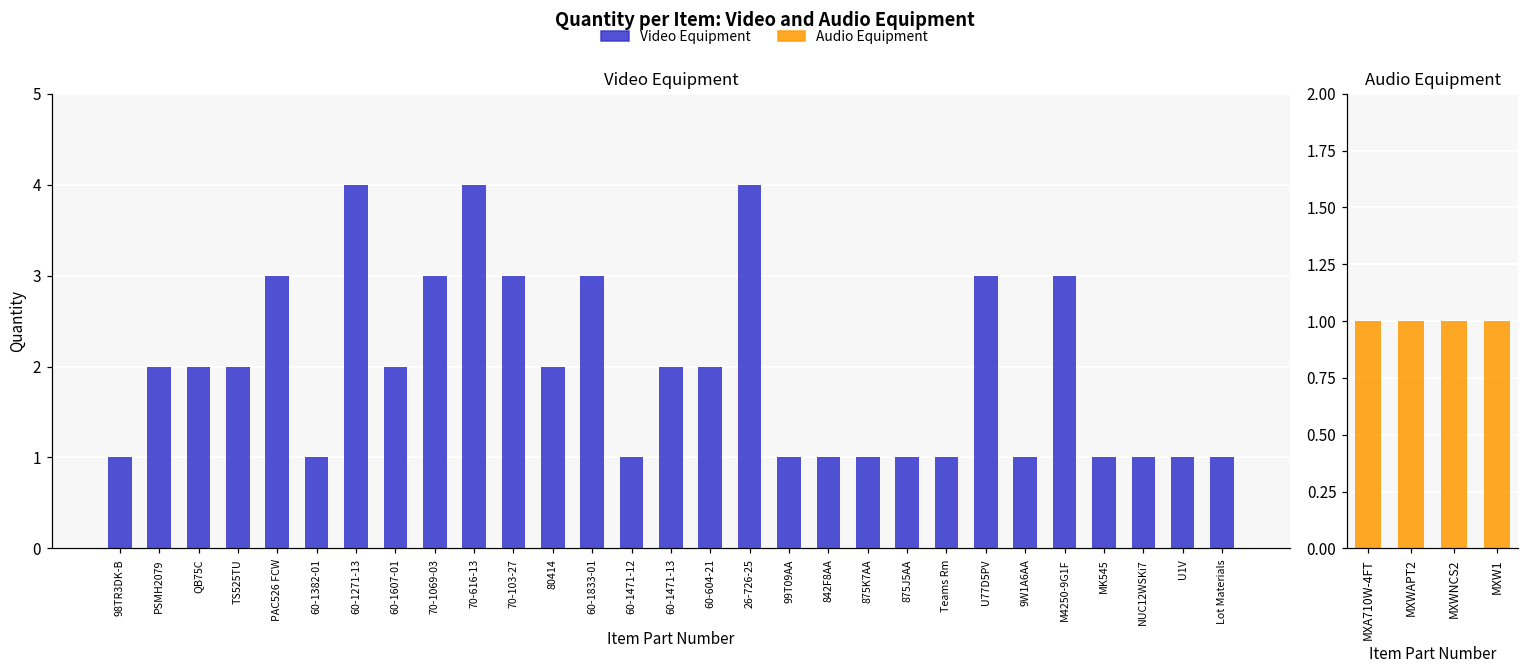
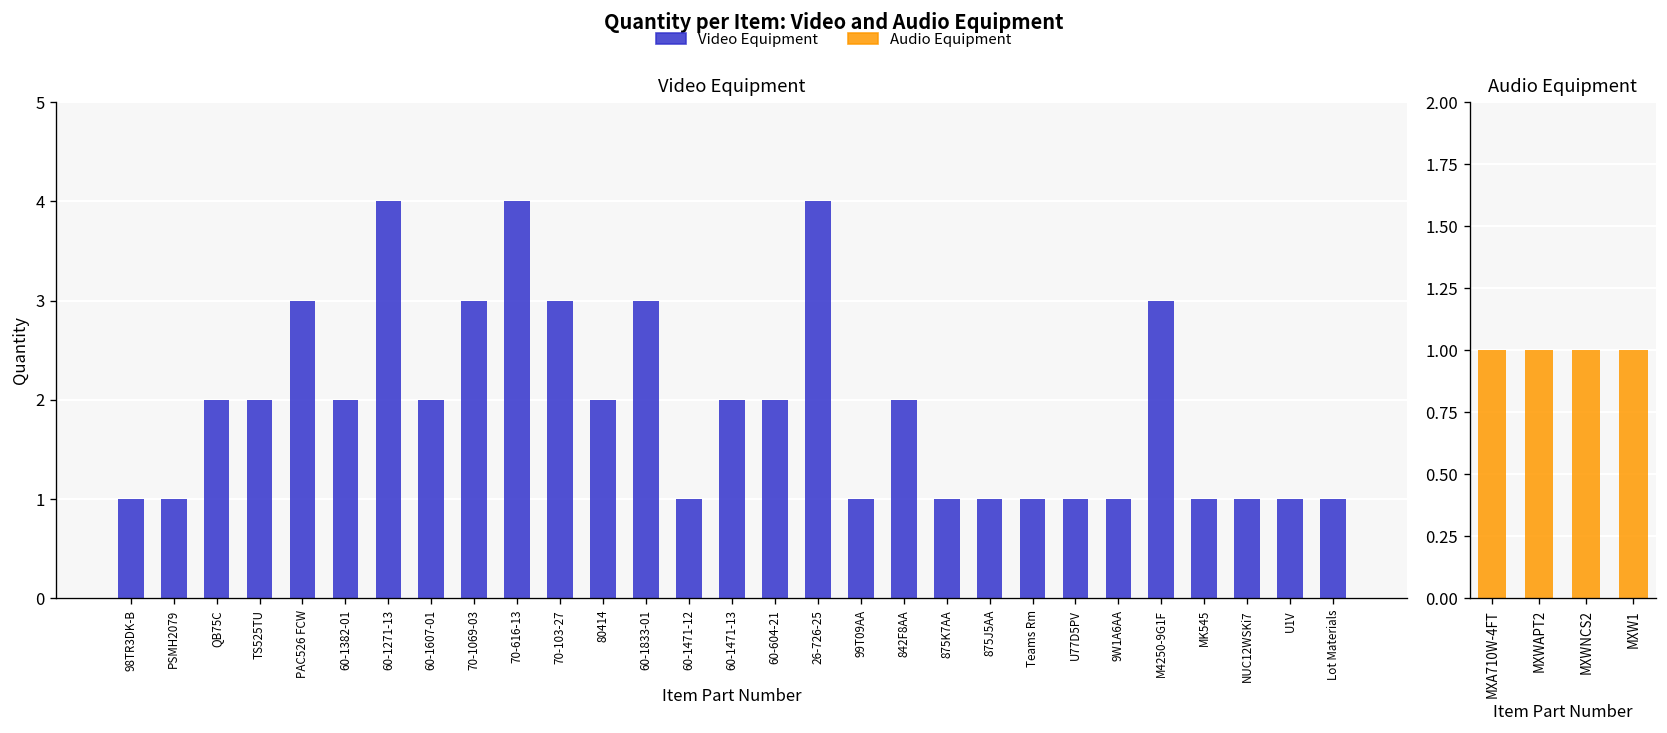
  {
    "Video Equipment": {
      "98TR3DK-B": 1,
-     "PSMH2079": 2,
+     "PSMH2079": 1,
      "QB75C": 2,
      "TS525TU": 2,
      "PAC526 FCW": 3,
-     "60-1382-01": 1,
+     "60-1382-01": 2,
      "60-1271-13": 4,
      "60-1607-01": 2,
      "70-1069-03": 3,
      "70-616-13": 4,
      "70-103-27": 3,
      "80414": 2,
      "60-1833-01": 3,
      "60-1471-12": 1,
      "60-1471-13": 2,
      "60-604-21": 2,
      "26-726-25": 4,
      "99T09AA": 1,
-     "842F8AA": 1,
+     "842F8AA": 2,
      "875K7AA": 1,
      "875J5AA": 1,
      "Teams Rm": 1,
-     "U77D5PV": 3,
+     "U77D5PV": 1,
      "9W1A6AA": 1,
      "M4250-9G1F": 3,
      "MK545": 1,
      "NUC12WSKi7": 1,
      "U1V": 1,
      "Lot Materials": 1
    },
    "Audio Equipment": {
      "MXA710W-4FT": 1.00,
      "MXWAPT2": 1.00,
      "MXWNCS2": 1.00,
      "MXW1": 1.00
    }
  }
